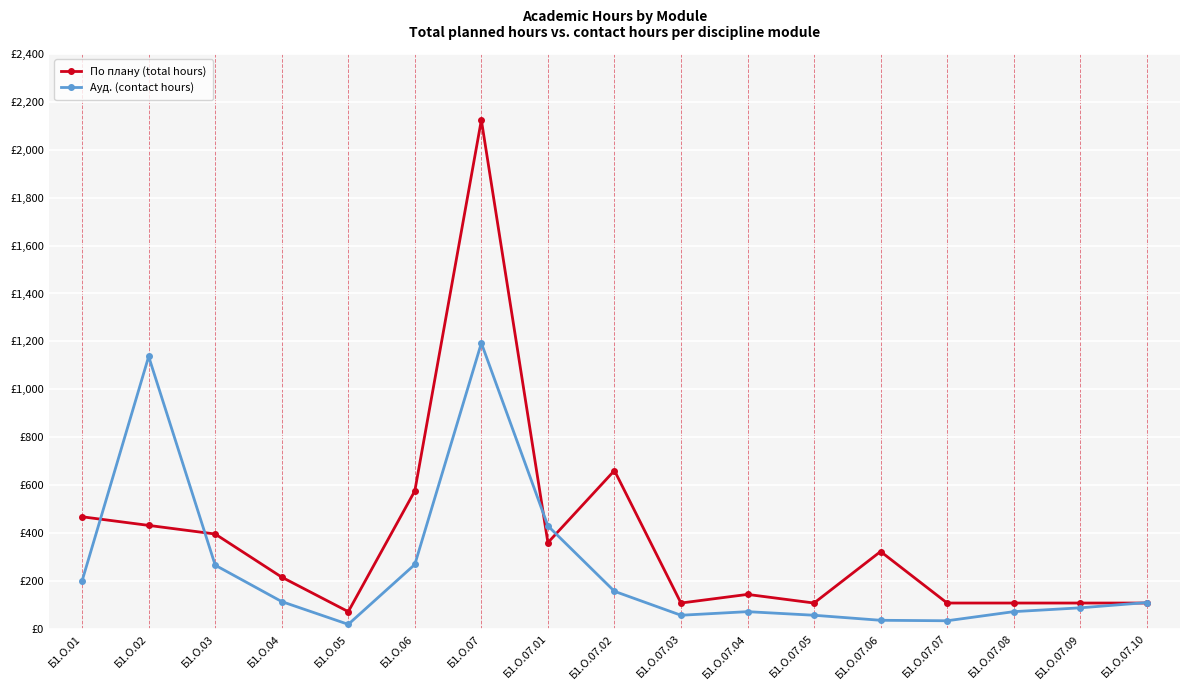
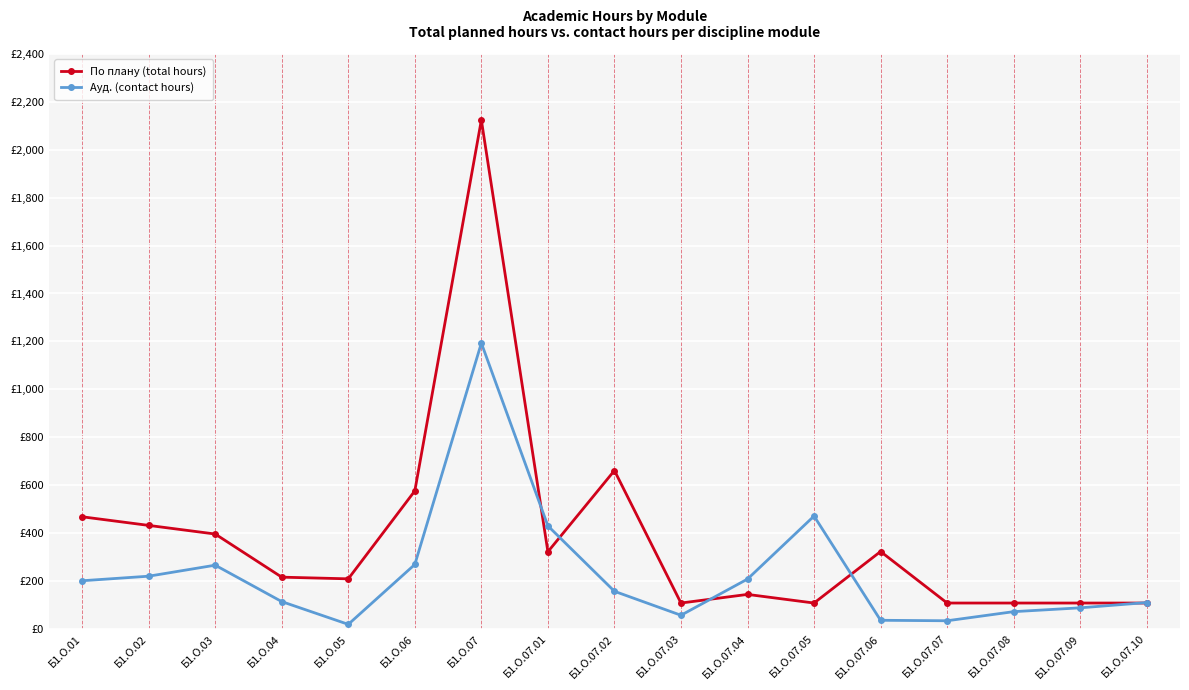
  {
    "По плану (total hours)": {
      "Б1.О.01": "£470",
      "Б1.О.02": "£430",
      "Б1.О.03": "£400",
      "Б1.О.04": "£220",
-     "Б1.О.05": "£70",
+     "Б1.О.05": "£210",
      "Б1.О.06": "£580",
      "Б1.О.07": "£2,120",
-     "Б1.О.07.01": "£360",
+     "Б1.О.07.01": "£320",
      "Б1.О.07.02": "£660",
      "Б1.О.07.03": "£110",
      "Б1.О.07.04": "£140",
      "Б1.О.07.05": "£110",
      "Б1.О.07.06": "£320",
      "Б1.О.07.07": "£110",
      "Б1.О.07.08": "£110",
      "Б1.О.07.09": "£110"
    },
    "Ауд. (contact hours)": {
      "Б1.О.01": "£200",
-     "Б1.О.02": "£1,140",
+     "Б1.О.02": "£220",
      "Б1.О.03": "£270",
      "Б1.О.04": "£110",
      "Б1.О.05": "£20",
      "Б1.О.06": "£270",
      "Б1.О.07": "£1,190",
      "Б1.О.07.01": "£430",
      "Б1.О.07.02": "£160",
      "Б1.О.07.03": "£60",
-     "Б1.О.07.04": "£70",
-     "Б1.О.07.05": "£60",
+     "Б1.О.07.04": "£210",
+     "Б1.О.07.05": "£470",
      "Б1.О.07.06": "£40",
      "Б1.О.07.07": "£30",
      "Б1.О.07.08": "£70",
      "Б1.О.07.09": "£90"
    }
  }
